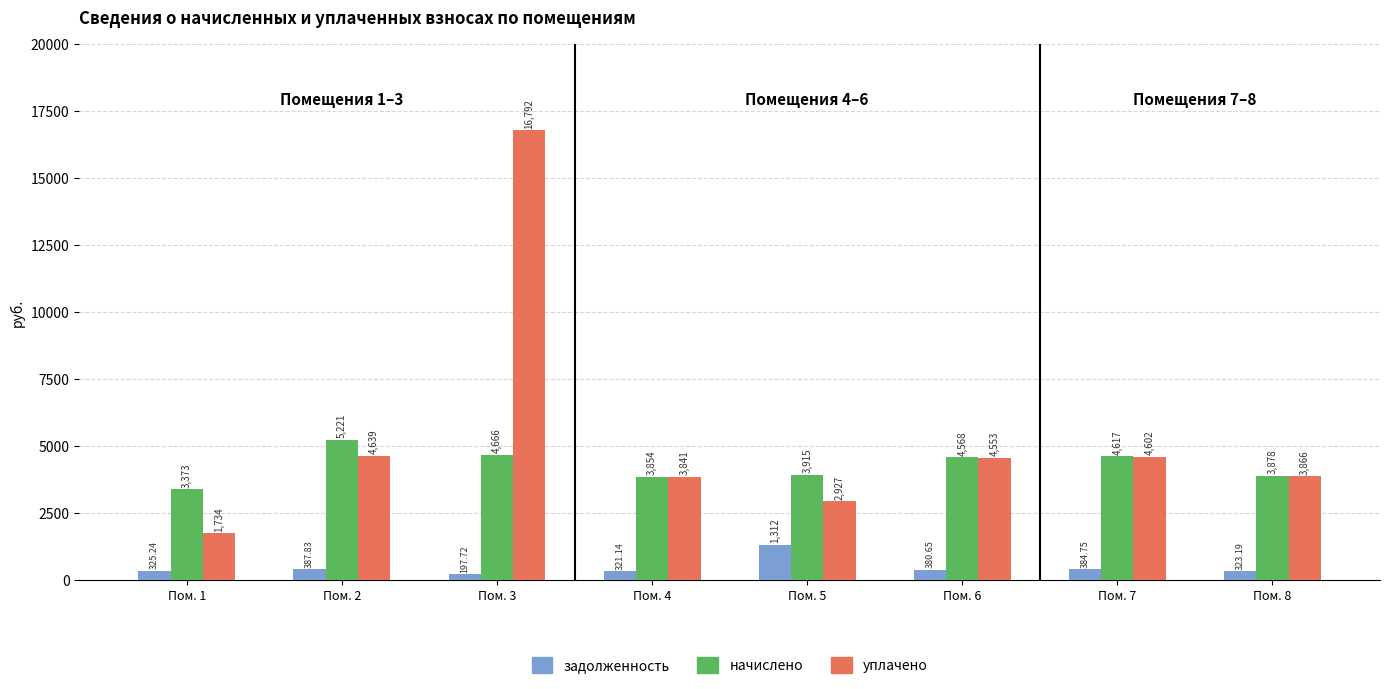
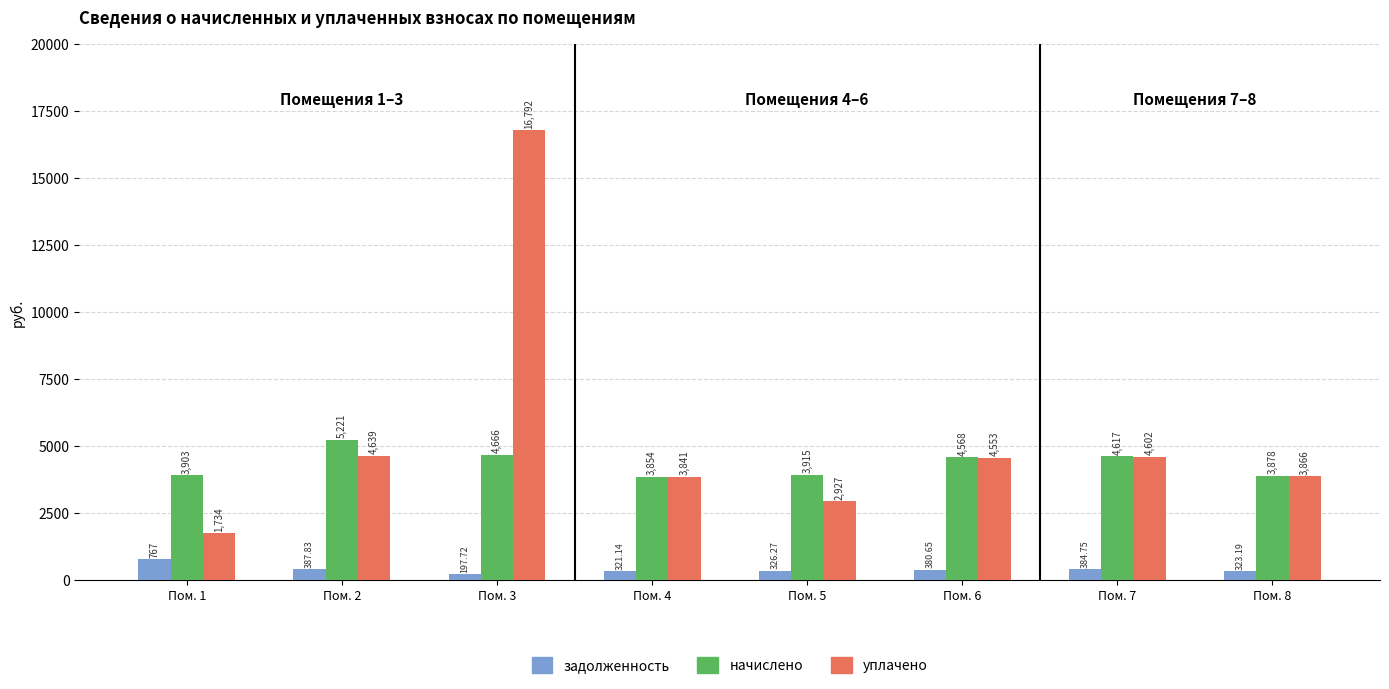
  {
    "задолженность": {
-     "Пом. 1": "325.24",
+     "Пом. 1": "767",
      "Пом. 2": "387.83",
      "Пом. 3": "197.72",
      "Пом. 4": "321.14",
-     "Пом. 5": "1,312",
+     "Пом. 5": "326.27",
      "Пом. 6": "380.65",
      "Пом. 7": "384.75",
      "Пом. 8": "323.19"
    },
    "начислено": {
-     "Пом. 1": "3,373",
+     "Пом. 1": "3,903",
      "Пом. 2": "5,221",
      "Пом. 3": "4,666",
      "Пом. 4": "3,854",
      "Пом. 5": "3,915",
      "Пом. 6": "4,568",
      "Пом. 7": "4,617",
      "Пом. 8": "3,878"
    },
    "уплачено": {
      "Пом. 1": "1,734",
      "Пом. 2": "4,639",
      "Пом. 3": "16,792",
      "Пом. 4": "3,841",
      "Пом. 5": "2,927",
      "Пом. 6": "4,553",
      "Пом. 7": "4,602",
      "Пом. 8": "3,866"
    }
  }
